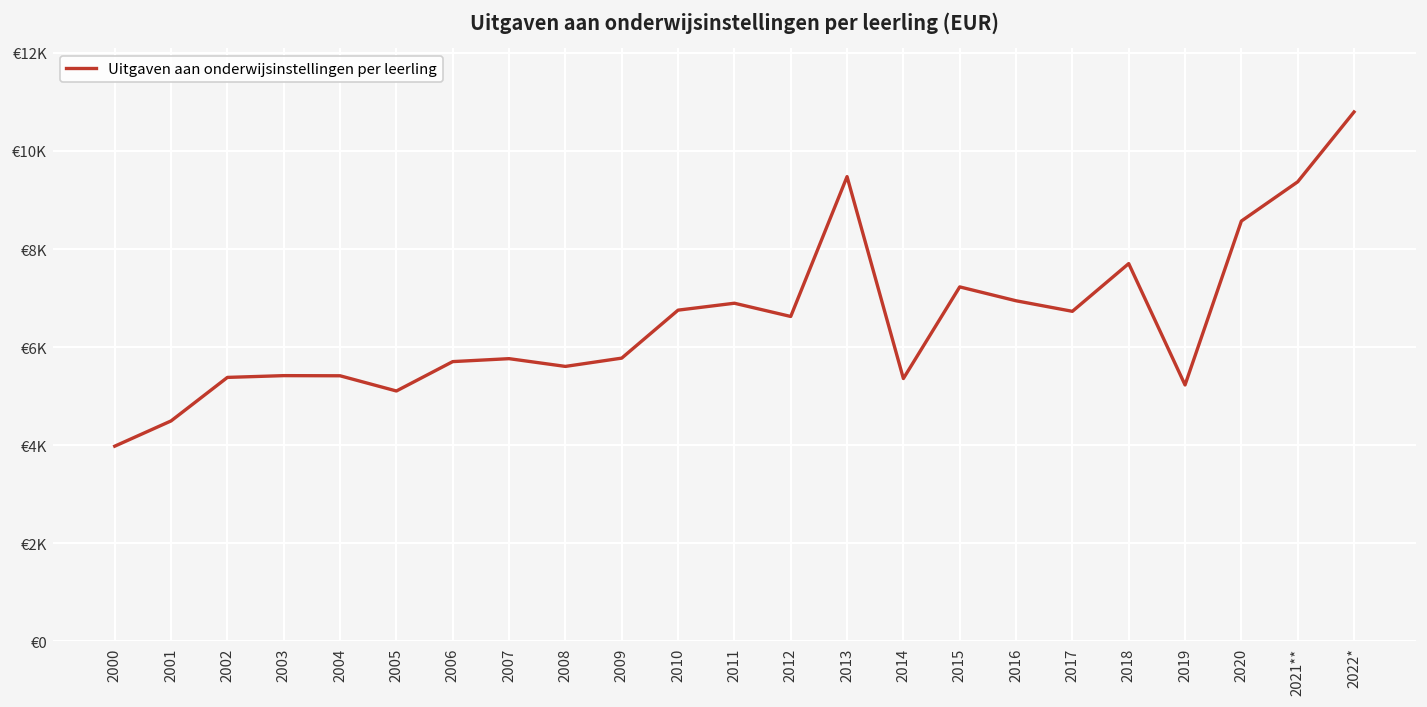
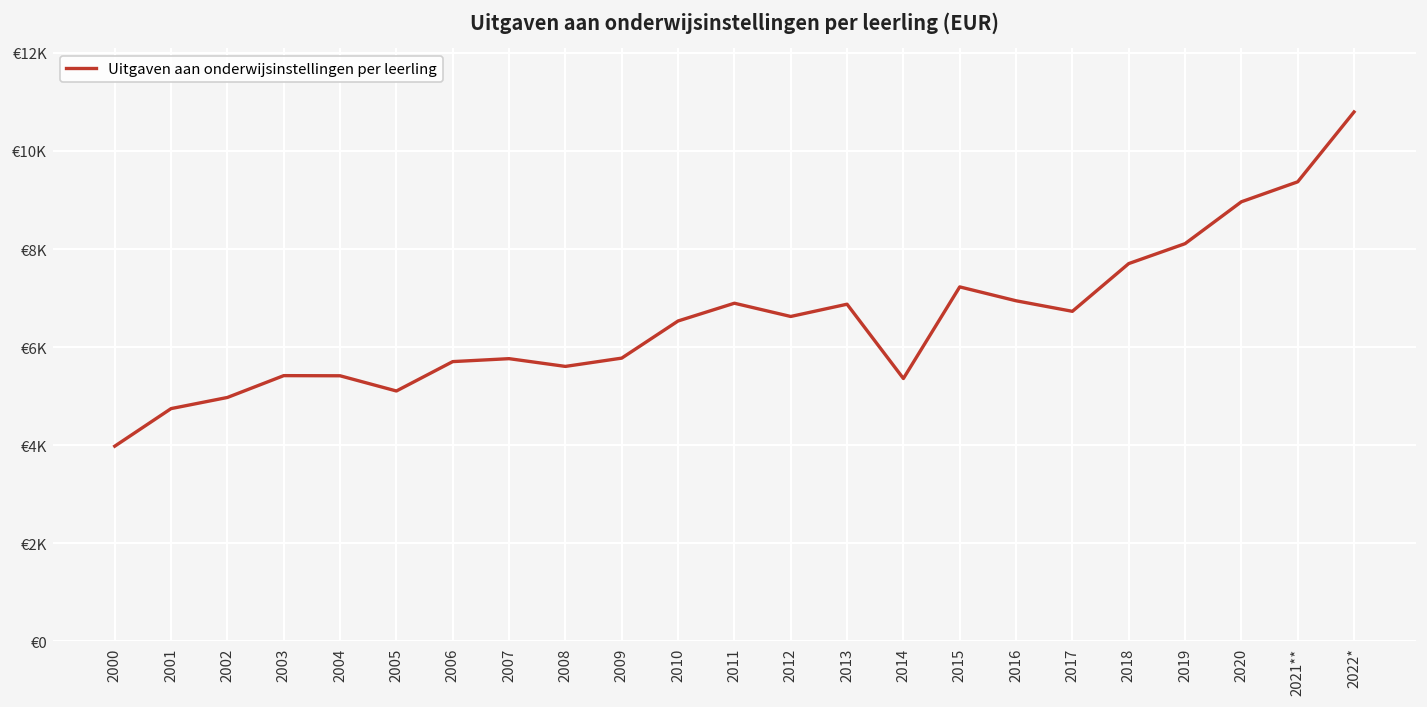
  {
    "2000": "€4000",
-   "2001": "€4500",
-   "2002": "€5400",
+   "2001": "€4700",
+   "2002": "€5000",
    "2003": "€5400",
    "2004": "€5400",
    "2005": "€5100",
    "2006": "€5700",
    "2007": "€5800",
    "2008": "€5600",
    "2009": "€5800",
-   "2010": "€6800",
+   "2010": "€6500",
    "2011": "€6900",
    "2012": "€6600",
-   "2013": "€9500",
+   "2013": "€6900",
    "2014": "€5400",
    "2015": "€7200",
    "2016": "€6900",
    "2017": "€6700",
    "2018": "€7700",
-   "2019": "€5200",
-   "2020": "€8600",
+   "2019": "€8100",
+   "2020": "€9000",
    "2021**": "€9400",
    "2022*": "€10800"
  }
